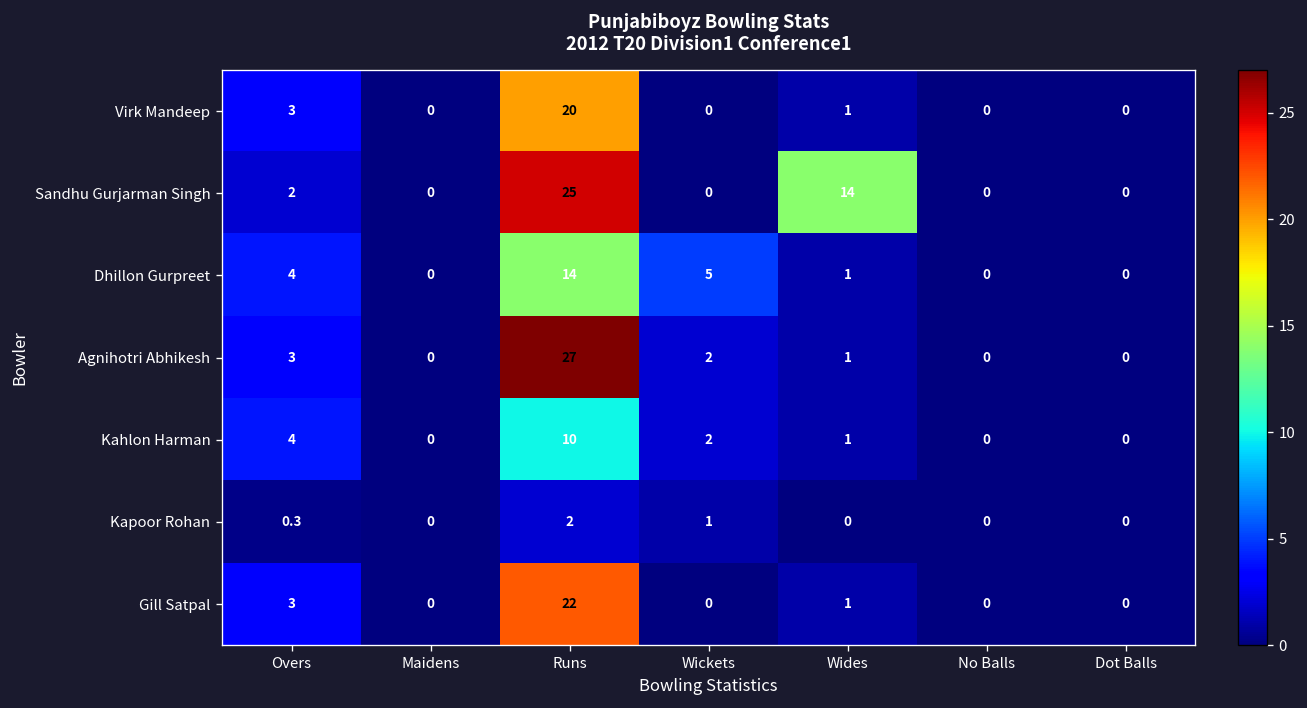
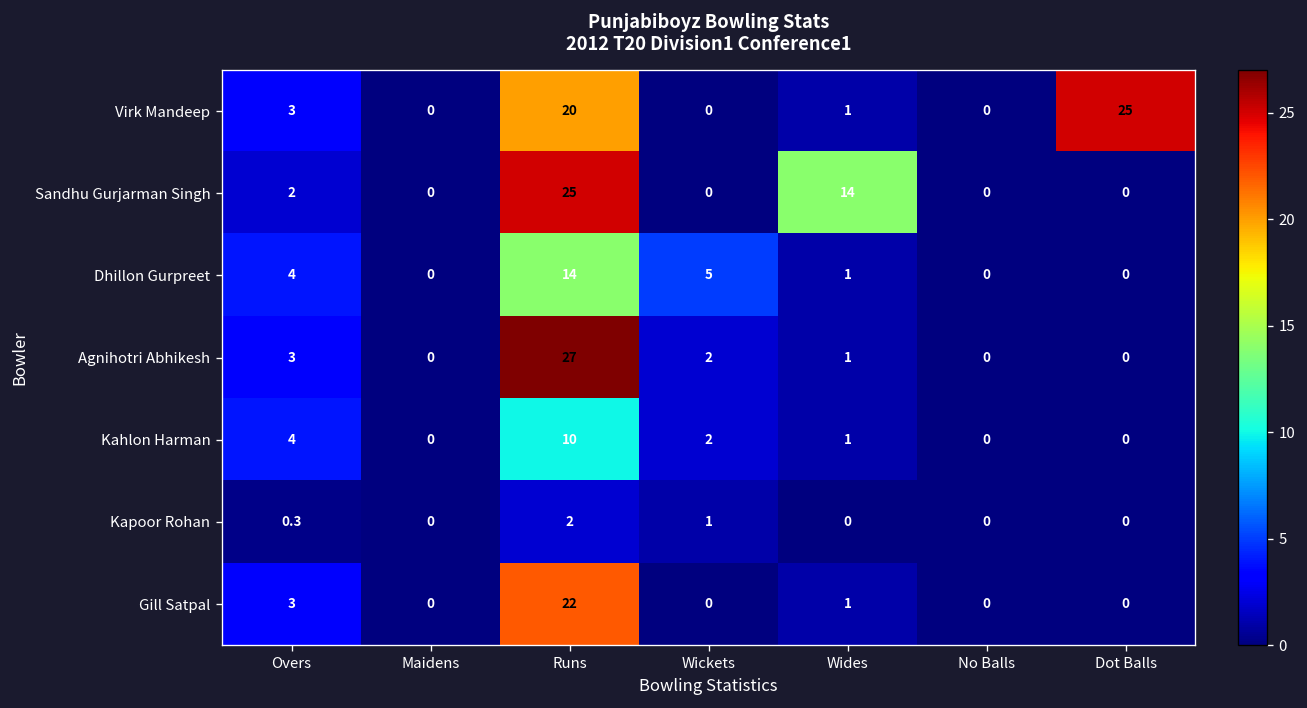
  {
    "Virk Mandeep": {
      "Overs": 3,
      "Maidens": 0,
      "Runs": 20,
      "Wickets": 0,
      "Wides": 1,
      "No Balls": 0,
-     "Dot Balls": 0
+     "Dot Balls": 25
    },
    "Sandhu Gurjarman Singh": {
      "Overs": 2,
      "Maidens": 0,
      "Runs": 25,
      "Wickets": 0,
      "Wides": 14,
      "No Balls": 0,
      "Dot Balls": 0
    },
    "Dhillon Gurpreet": {
      "Overs": 4,
      "Maidens": 0,
      "Runs": 14,
      "Wickets": 5,
      "Wides": 1,
      "No Balls": 0,
      "Dot Balls": 0
    },
    "Agnihotri Abhikesh": {
      "Overs": 3,
      "Maidens": 0,
      "Runs": 27,
      "Wickets": 2,
      "Wides": 1,
      "No Balls": 0,
      "Dot Balls": 0
    },
    "Kahlon Harman": {
      "Overs": 4,
      "Maidens": 0,
      "Runs": 10,
      "Wickets": 2,
      "Wides": 1,
      "No Balls": 0,
      "Dot Balls": 0
    },
    "Kapoor Rohan": {
      "Overs": 0.3,
      "Maidens": 0,
      "Runs": 2,
      "Wickets": 1,
      "Wides": 0,
      "No Balls": 0,
      "Dot Balls": 0
    },
    "Gill Satpal": {
      "Overs": 3,
      "Maidens": 0,
      "Runs": 22,
      "Wickets": 0,
      "Wides": 1,
      "No Balls": 0,
      "Dot Balls": 0
    }
  }
